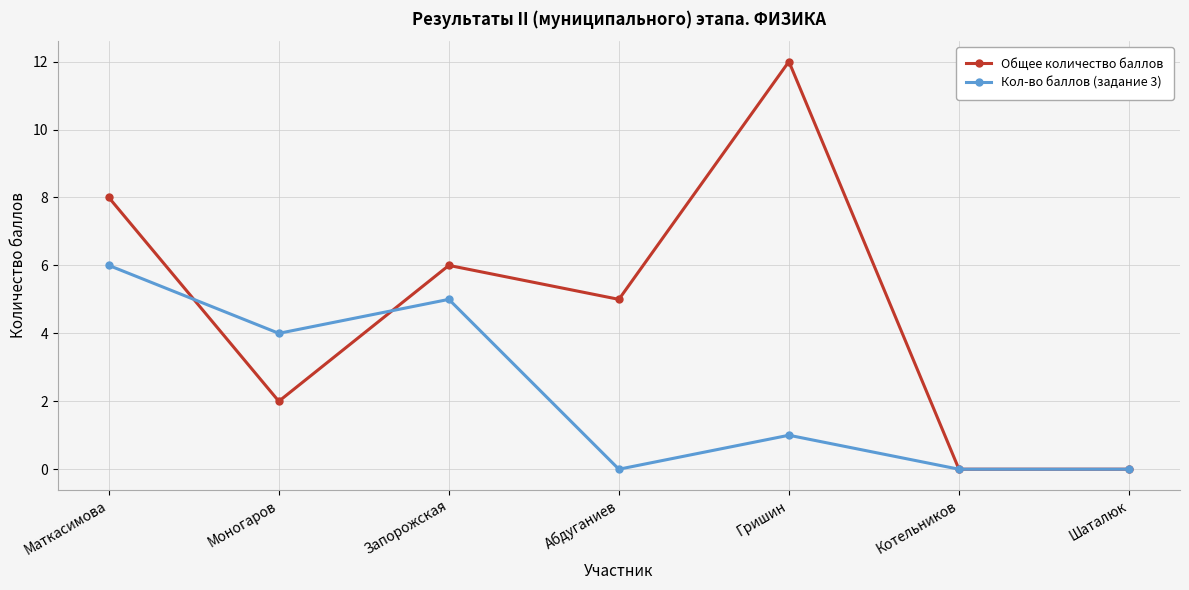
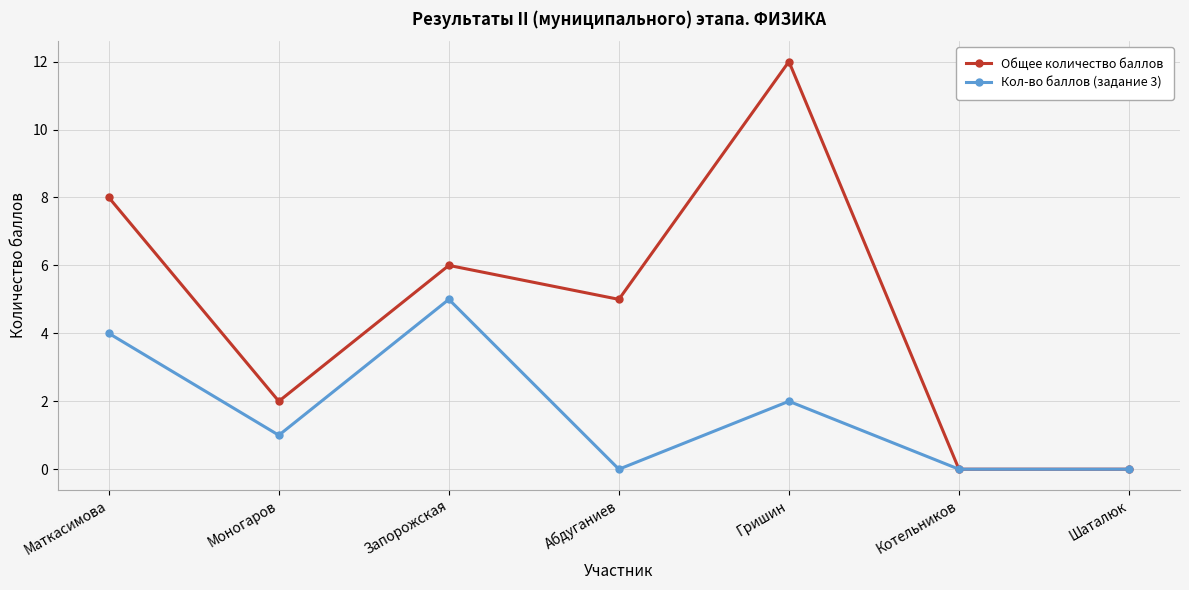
  {
    "Общее количество баллов": {
      "Маткасимова": 8,
      "Моногаров": 2,
      "Запорожская": 6,
      "Абдуганиев": 5,
      "Гришин": 12
    },
    "Кол-во баллов (задание 3)": {
-     "Маткасимова": 6,
-     "Моногаров": 4,
+     "Маткасимова": 4,
+     "Моногаров": 1,
      "Запорожская": 5,
      "Абдуганиев": 0,
-     "Гришин": 1
+     "Гришин": 2
    }
  }
